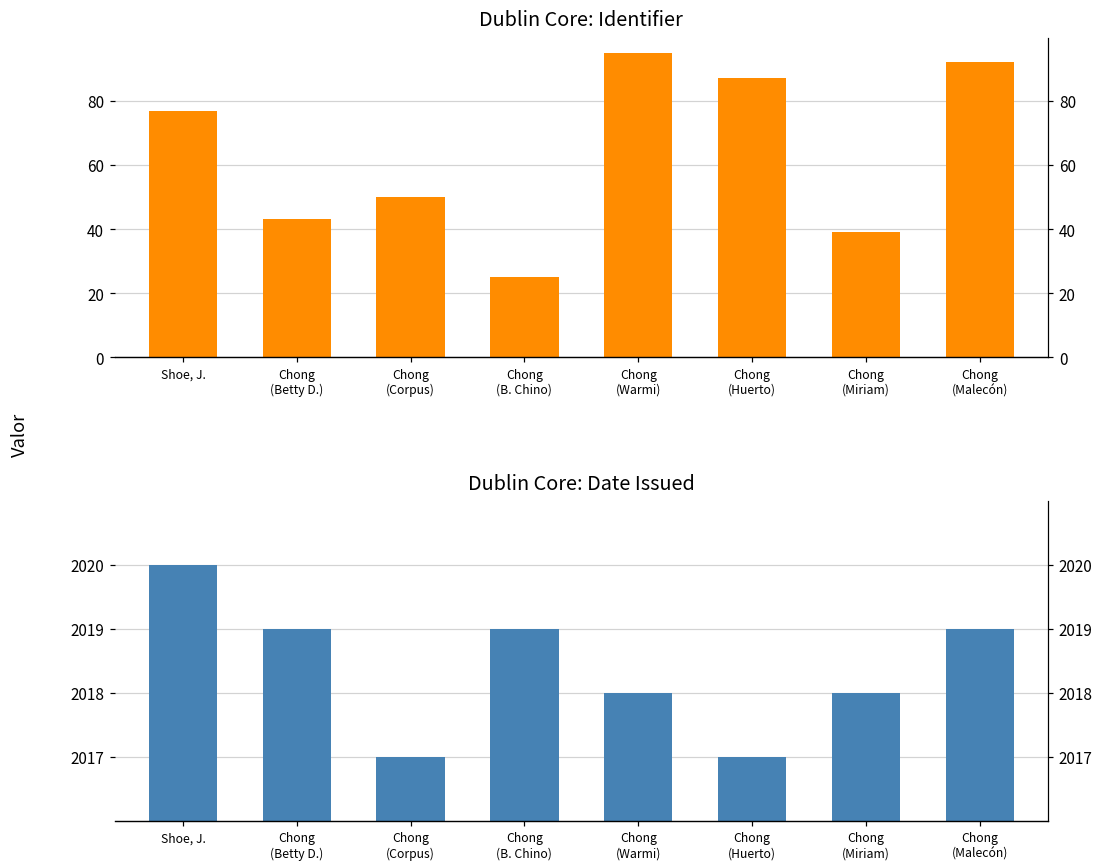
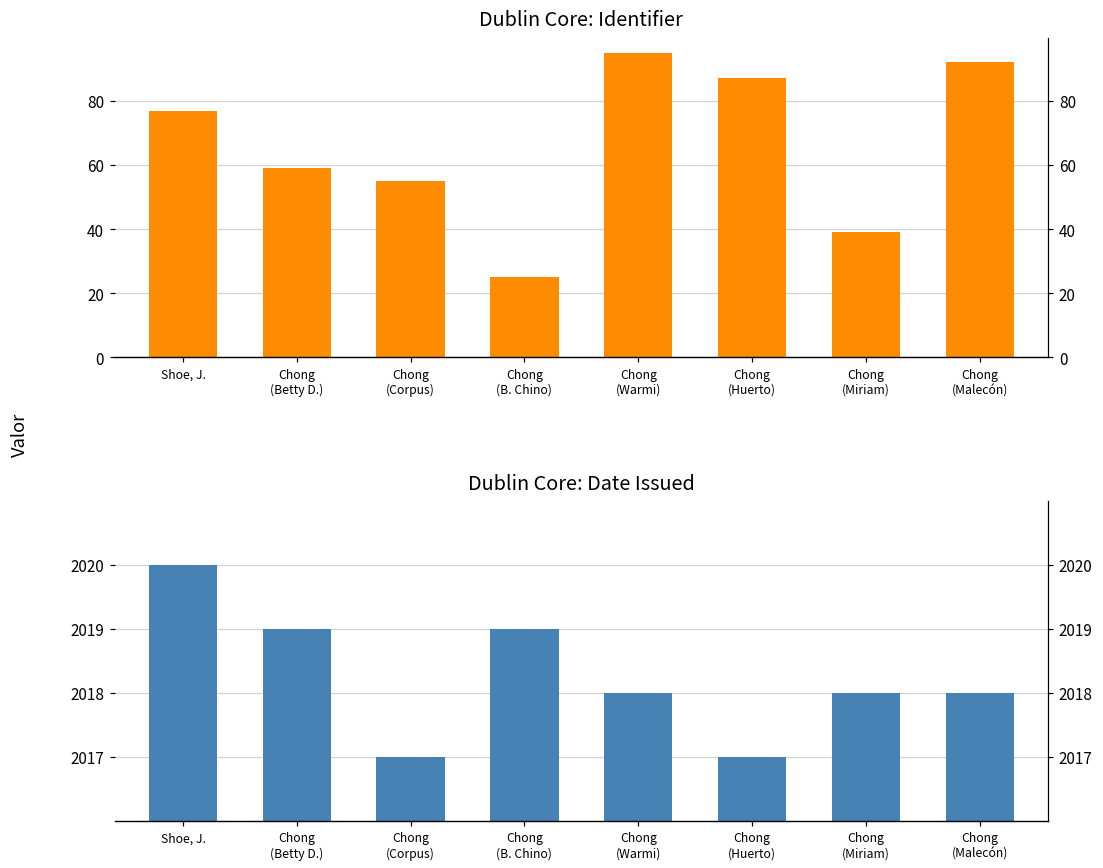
  {
    "Dublin Core: Identifier": {
      "Shoe, J.": 77,
-     "Chong (Betty D.)": 43,
-     "Chong (Corpus)": 50,
+     "Chong (Betty D.)": 59,
+     "Chong (Corpus)": 55,
      "Chong (B. Chino)": 25,
      "Chong (Warmi)": 95,
      "Chong (Huerto)": 87,
      "Chong (Miriam)": 39,
      "Chong (Malecón)": 92
    },
    "Dublin Core: Date Issued": {
      "Shoe, J.": 2020,
      "Chong (Betty D.)": 2019,
      "Chong (Corpus)": 2017,
      "Chong (B. Chino)": 2019,
      "Chong (Warmi)": 2018,
      "Chong (Huerto)": 2017,
      "Chong (Miriam)": 2018,
-     "Chong (Malecón)": 2019
+     "Chong (Malecón)": 2018
    }
  }
